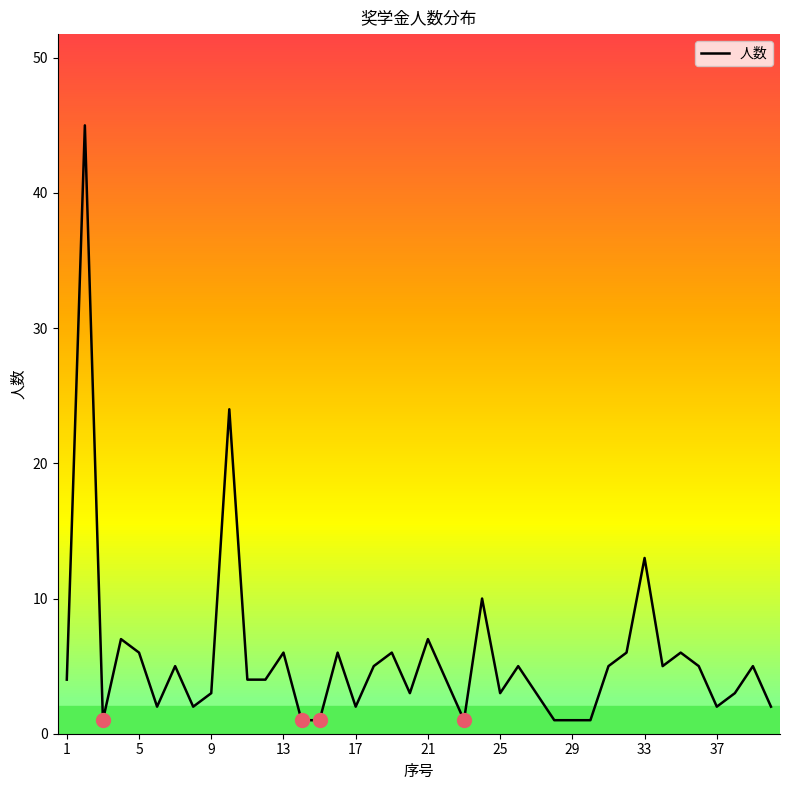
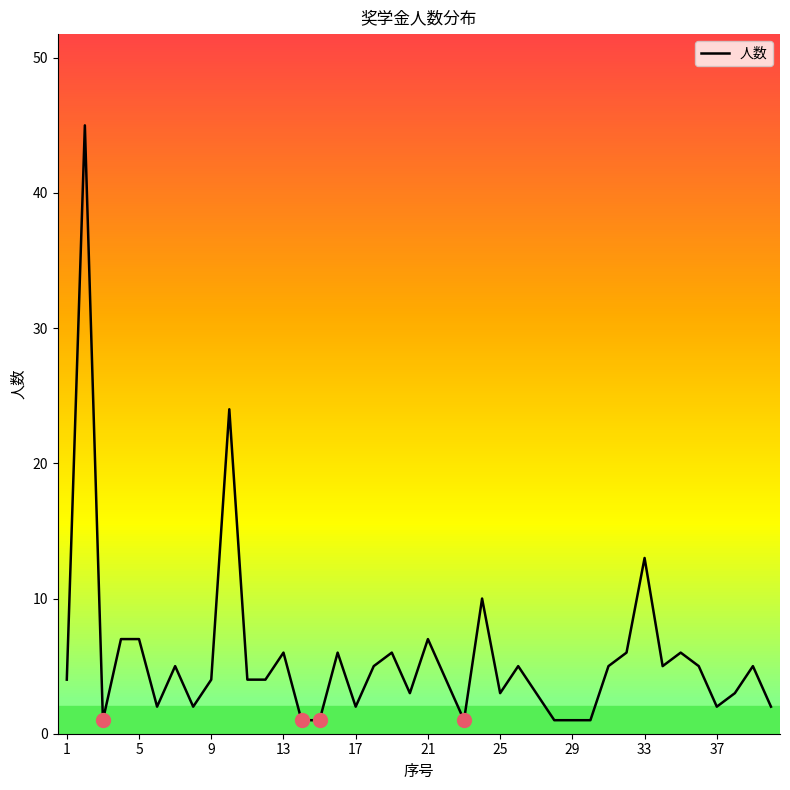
  {
    "人数": {
      "1": 4,
-     "5": 6,
-     "9": 3,
+     "5": 7,
+     "9": 4,
      "13": 6,
      "21": 7,
      "25": 3,
      "33": 13
    }
  }
